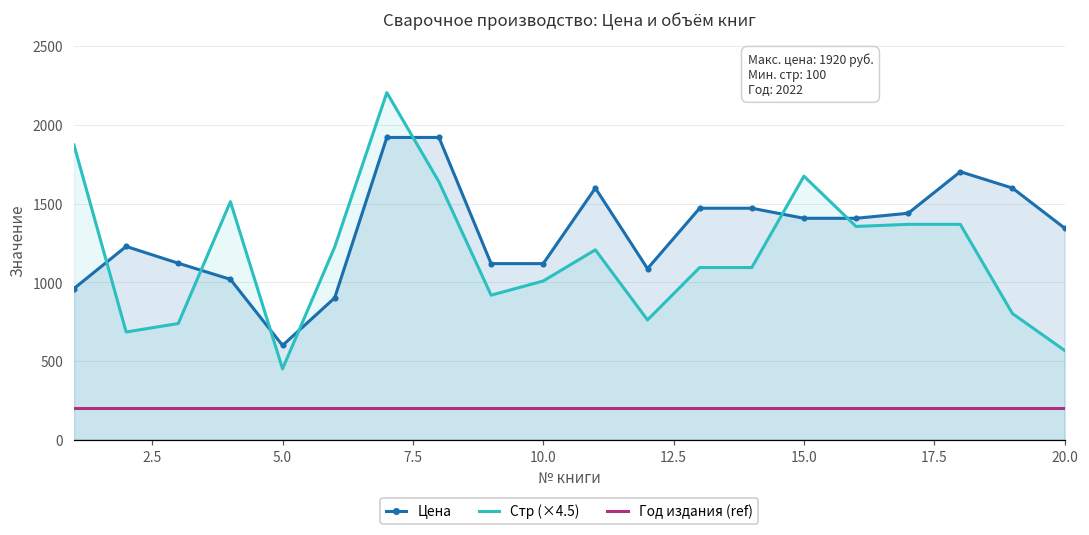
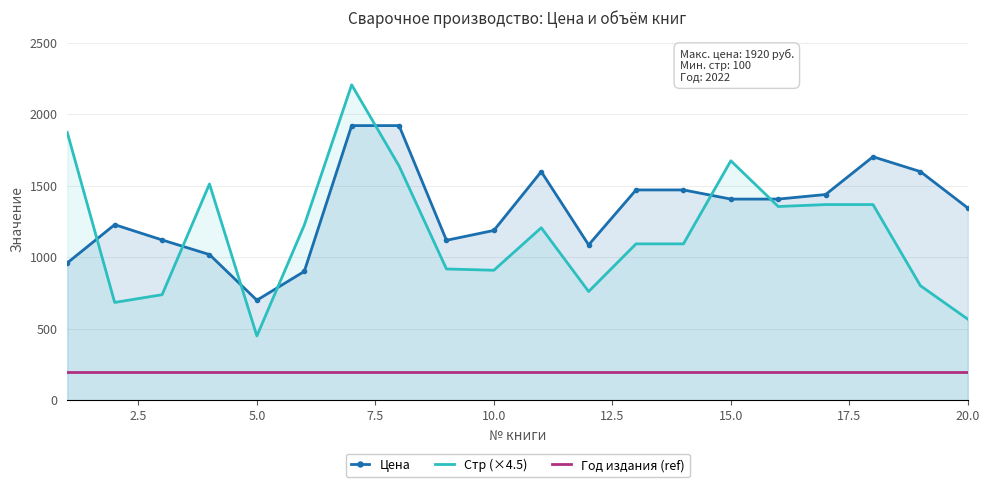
  {
    "Цена": {
-     "5.0": 600,
-     "10.0": 1120,
+     "5.0": 700,
+     "10.0": 1190,
      "15.0": 1410,
      "20.0": 1340
    },
    "Стр (×4.5)": {
      "5.0": 450,
-     "10.0": 1010,
+     "10.0": 910,
      "15.0": 1670,
      "20.0": 570
    },
    "Год издания (ref)": {
      "5.0": 200,
      "10.0": 200,
      "15.0": 200,
      "20.0": 200
    }
  }
